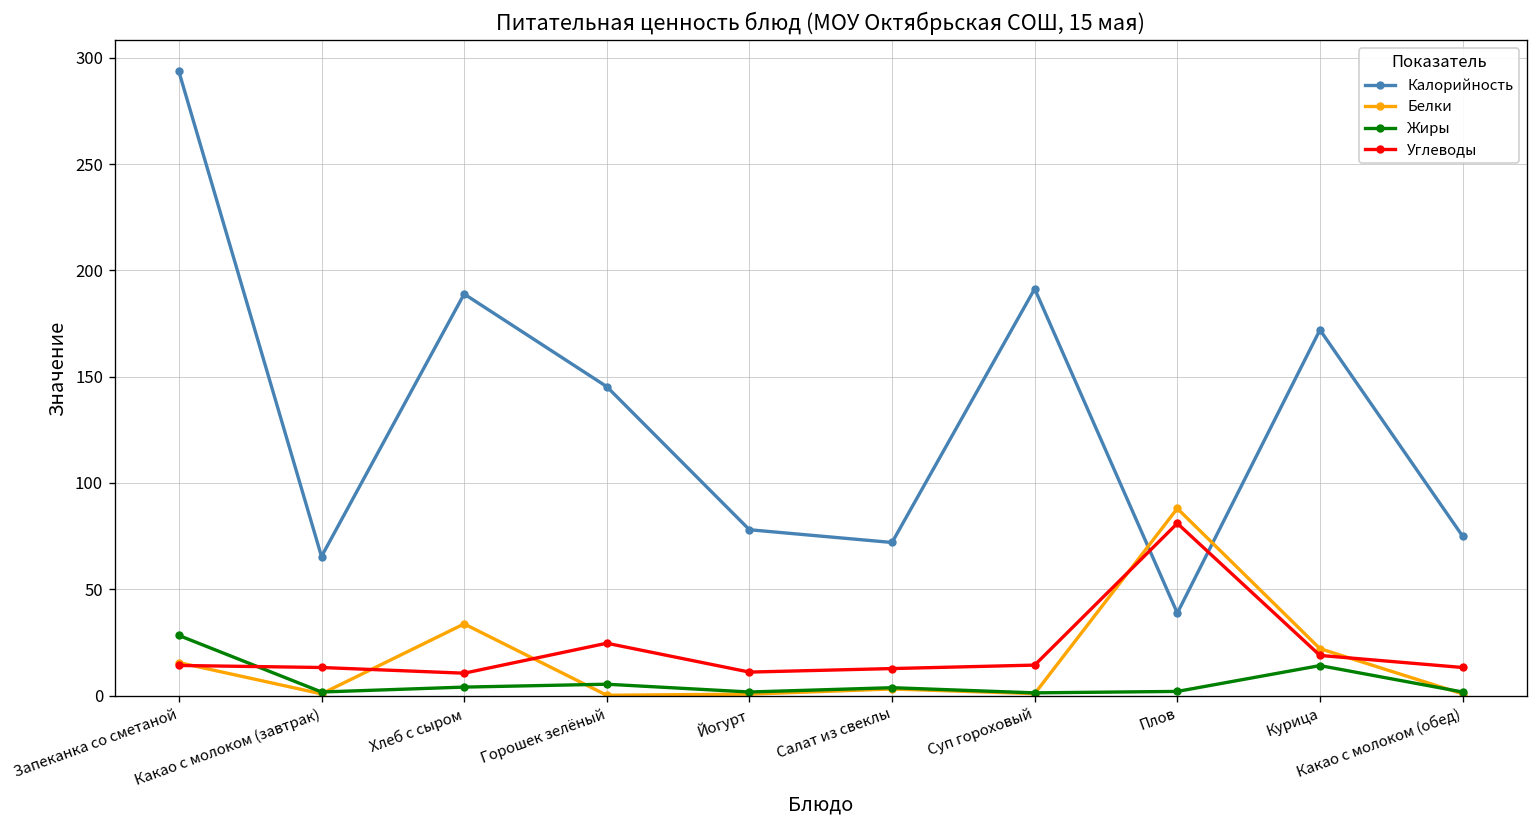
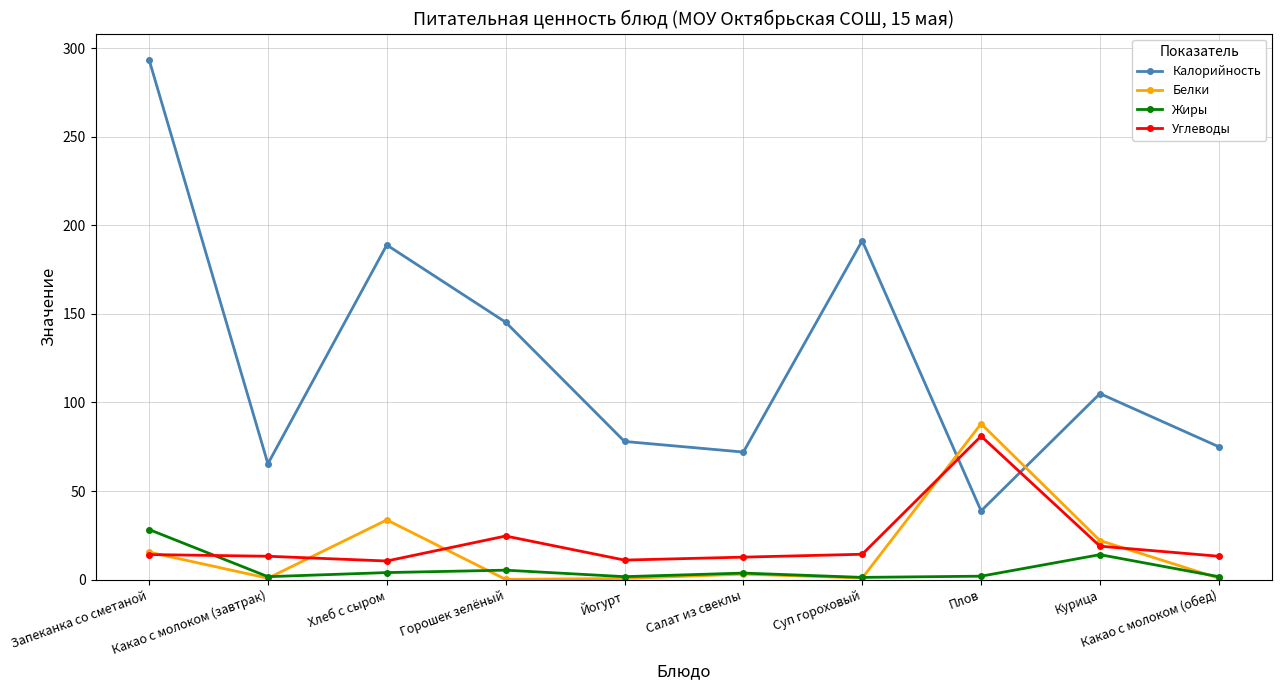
  {
    "Калорийность": {
      "Запеканка со сметаной": 294,
      "Какао с молоком (завтрак)": 65,
      "Хлеб с сыром": 189,
      "Горошек зелёный": 145,
      "Йогурт": 78,
      "Салат из свеклы": 72,
      "Суп гороховый": 191,
      "Плов": 39,
-     "Курица": 172,
+     "Курица": 105,
      "Какао с молоком (обед)": 75
    },
    "Белки": {
      "Хлеб с сыром": 34,
      "Горошек зелёный": 0,
      "Плов": 88,
      "Курица": 22
    },
    "Жиры": {
      "Запеканка со сметаной": 28,
      "Хлеб с сыром": 4,
      "Горошек зелёный": 5,
      "Плов": 2,
      "Курица": 14
    },
    "Углеводы": {
      "Какао с молоком (завтрак)": 13,
      "Хлеб с сыром": 11,
      "Горошек зелёный": 25,
      "Йогурт": 11,
      "Салат из свеклы": 13,
      "Суп гороховый": 14,
      "Плов": 81,
      "Курица": 19,
      "Какао с молоком (обед)": 13
    }
  }
